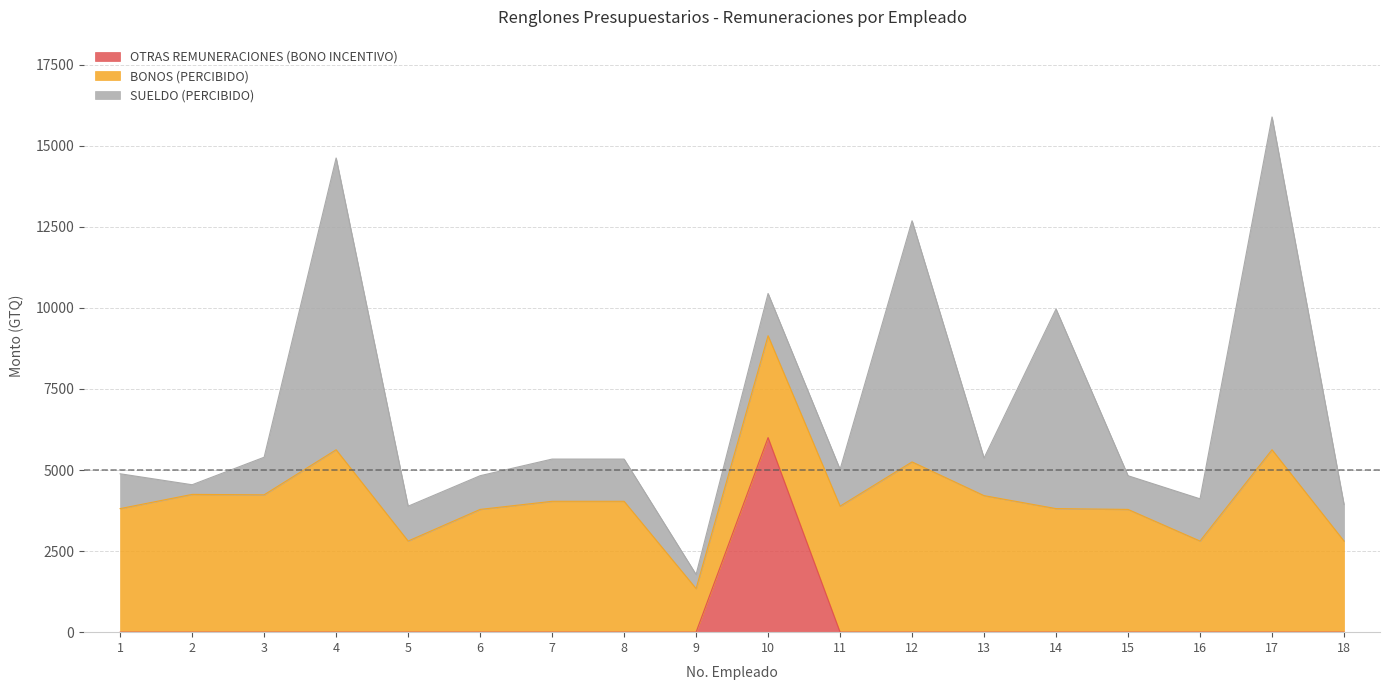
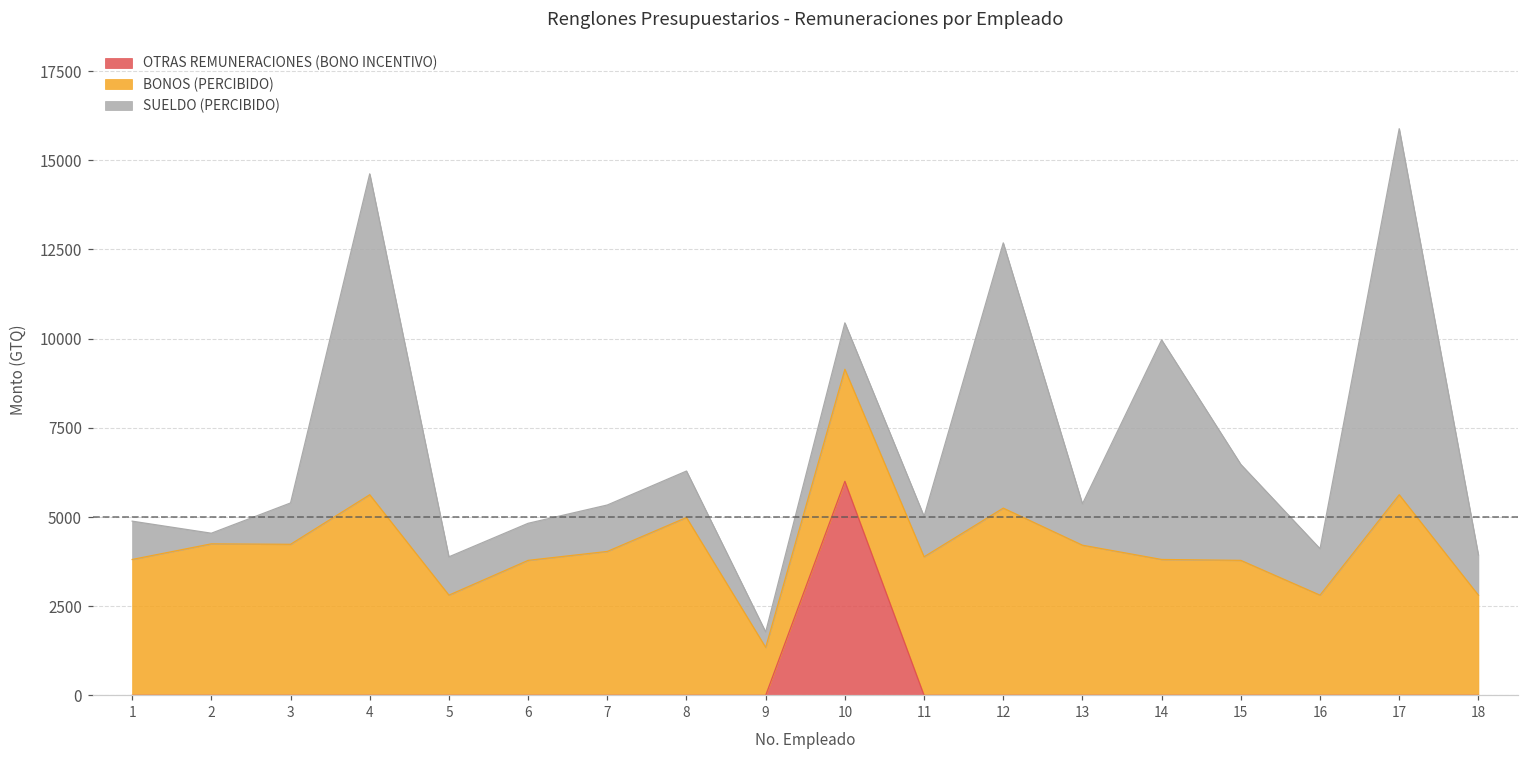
  {
    "OTRAS REMUNERACIONES (BONO INCENTIVO)": {
      "1": 0,
      "2": 0,
      "3": 0,
      "4": 0,
      "5": 0,
      "6": 0,
      "7": 0,
      "8": 0,
      "9": 0,
      "10": 6000,
      "11": 0,
      "12": 0,
      "13": 0,
      "14": 0,
      "15": 0,
      "16": 0,
      "17": 0,
      "18": 0
    },
    "BONOS (PERCIBIDO)": {
      "1": 3800,
      "2": 4200,
      "3": 4200,
      "4": 5600,
      "5": 2800,
      "6": 3800,
      "7": 4000,
-     "8": 4000,
+     "8": 5000,
      "9": 1300,
      "10": 3100,
      "11": 3900,
      "12": 5300,
      "13": 4200,
      "14": 3800,
      "15": 3800,
      "16": 2800,
      "17": 5600,
      "18": 2800
    },
    "SUELDO (PERCIBIDO)": {
      "1": 1100,
      "2": 300,
      "3": 1200,
      "4": 9000,
      "5": 1100,
      "6": 1000,
      "7": 1300,
      "8": 1300,
      "9": 400,
      "10": 1300,
      "11": 1100,
      "12": 7400,
      "13": 1200,
      "14": 6200,
-     "15": 1000,
+     "15": 2700,
      "16": 1300,
      "17": 10300,
      "18": 1100
    }
  }
